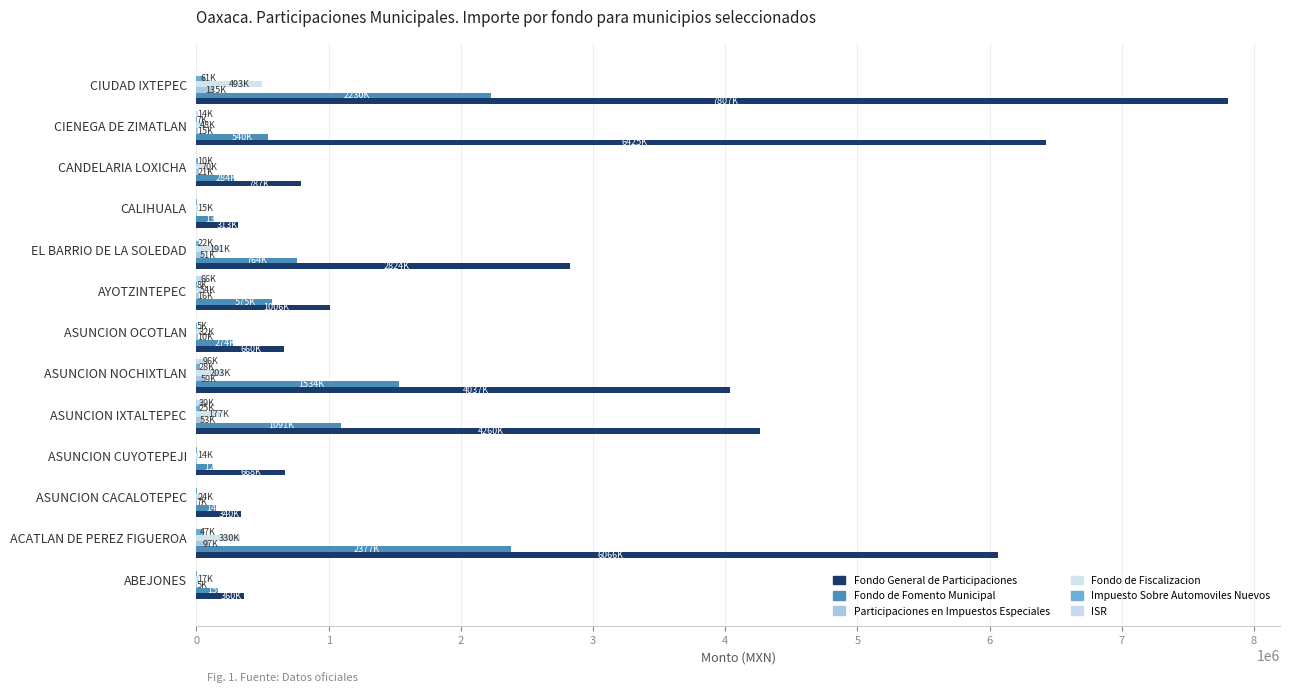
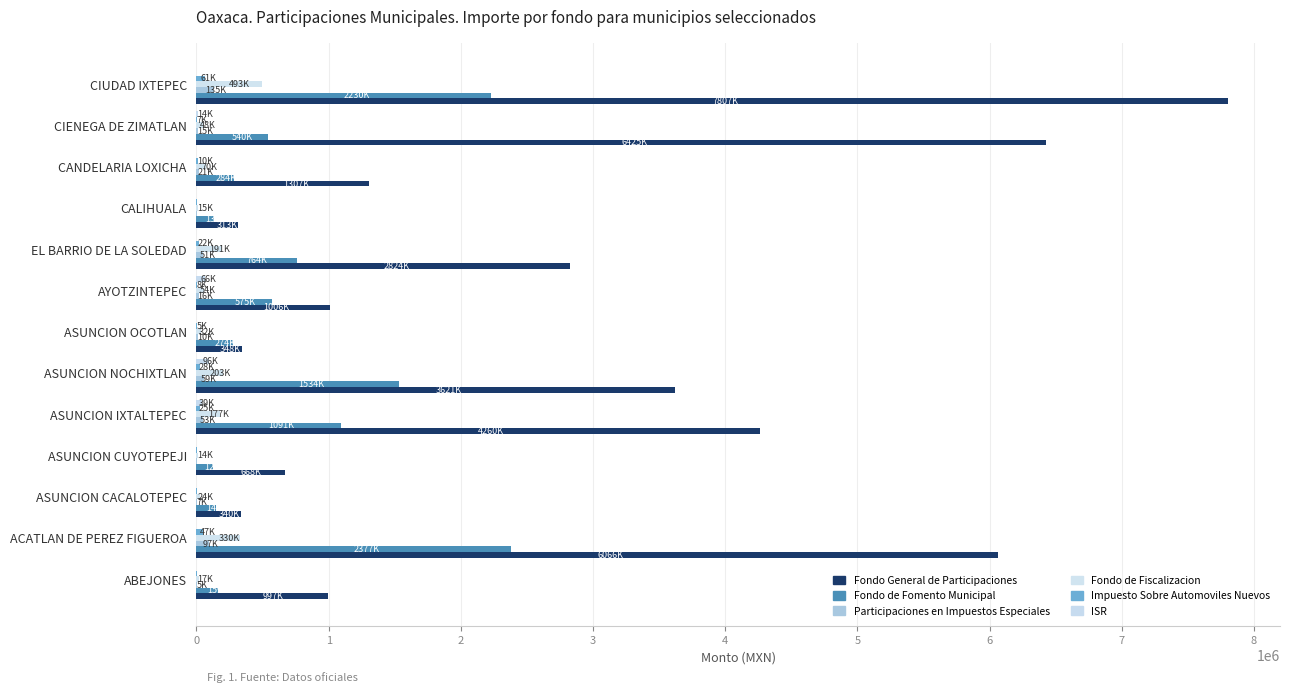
  {
    "Fondo General de Participaciones": {
      "CIUDAD IXTEPEC": "7807K",
      "CIENEGA DE ZIMATLAN": "6425K",
-     "CANDELARIA LOXICHA": "787K",
+     "CANDELARIA LOXICHA": "1307K",
      "EL BARRIO DE LA SOLEDAD": "2824K",
      "AYOTZINTEPEC": "1006K",
-     "ASUNCION OCOTLAN": "660K",
-     "ASUNCION NOCHIXTLAN": "4040000",
+     "ASUNCION OCOTLAN": "348K",
+     "ASUNCION NOCHIXTLAN": "3620000",
      "ASUNCION CUYOTEPEJI": "668K",
      "ASUNCION CACALOTEPEC": "340K",
      "ACATLAN DE PEREZ FIGUEROA": "6066K",
-     "ABEJONES": "360K"
+     "ABEJONES": "997K"
    }
  }
